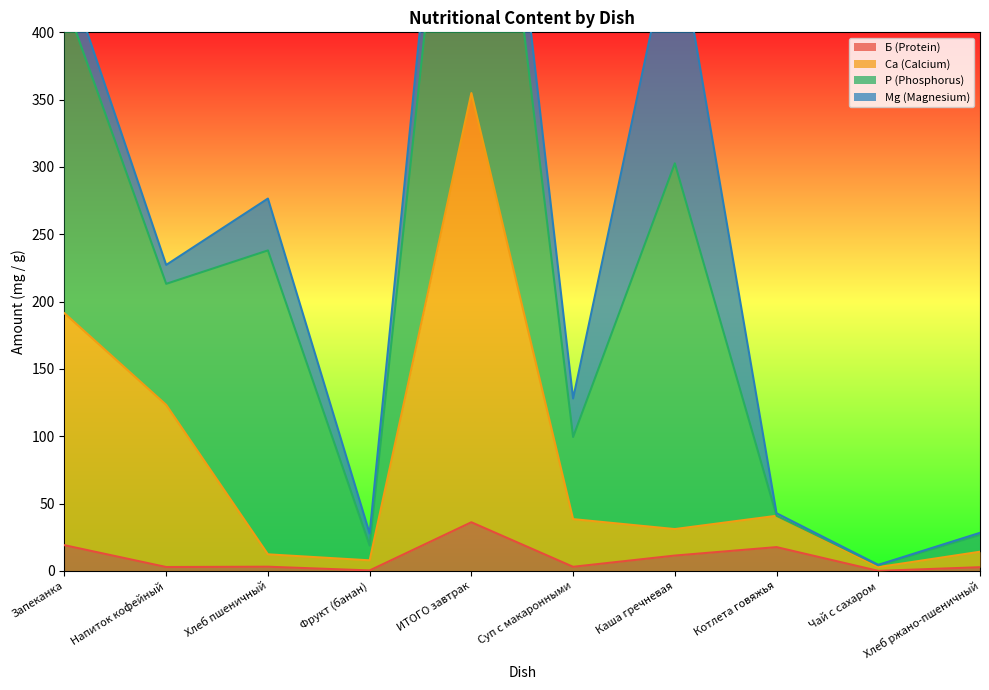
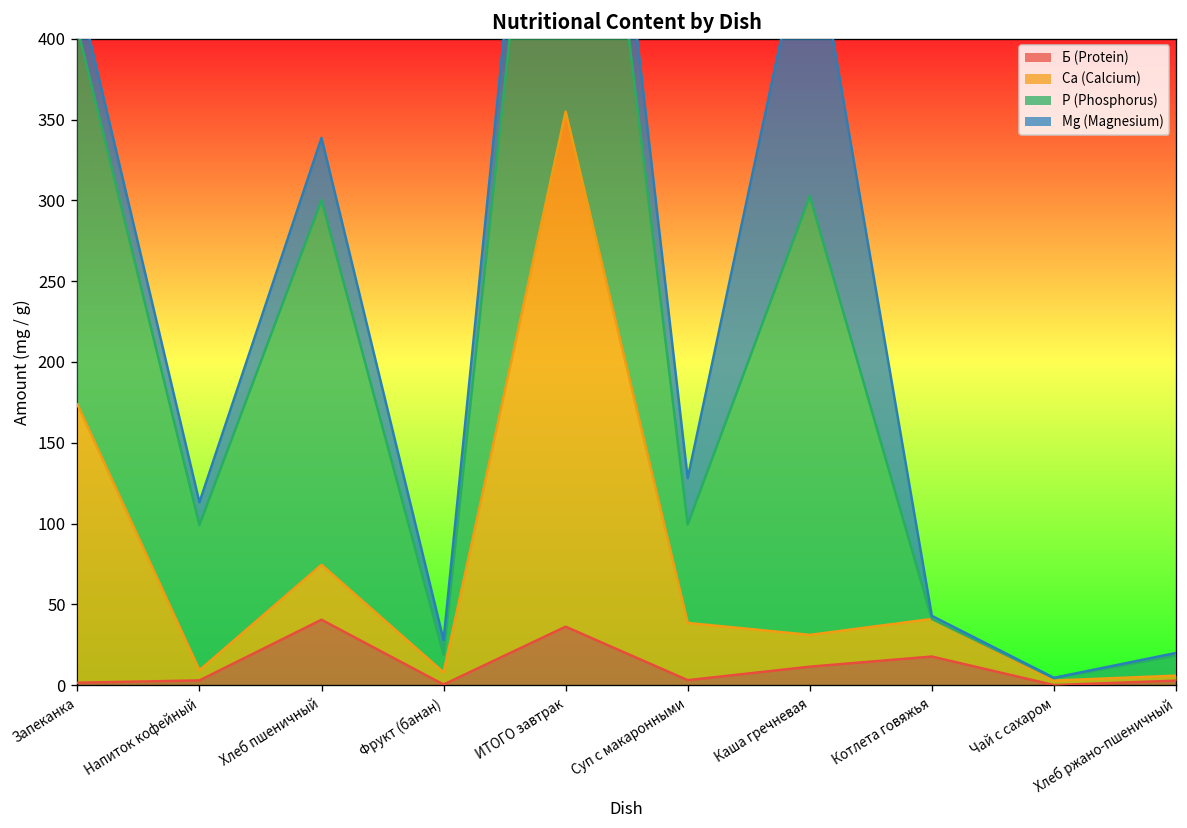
  {
    "Б (Protein)": {
-     "Запеканка": 19,
+     "Запеканка": 2,
      "Напиток кофейный": 3,
-     "Хлеб пшеничный": 3,
+     "Хлеб пшеничный": 40,
      "Фрукт (банан)": 0,
      "ИТОГО завтрак": 36,
      "Суп с макаронными": 3,
      "Каша гречневая": 11,
      "Котлета говяжья": 18,
      "Чай с сахаром": 0,
      "Хлеб ржано-пшеничный": 3
    },
    "Са (Calcium)": {
      "Запеканка": 172,
-     "Напиток кофейный": 120,
-     "Хлеб пшеничный": 9,
+     "Напиток кофейный": 6,
+     "Хлеб пшеничный": 34,
      "Фрукт (банан)": 8,
      "ИТОГО завтрак": 319,
      "Суп с макаронными": 35,
      "Каша гречневая": 20,
-     "Хлеб ржано-пшеничный": 12
+     "Хлеб ржано-пшеничный": 3
    },
    "Р (Phosphorus)": {
      "Напиток кофейный": 90,
      "Хлеб пшеничный": 226,
      "Фрукт (банан)": 11,
      "Суп с макаронными": 61,
      "Каша гречневая": 272
    },
    "Mg (Magnesium)": {
      "Напиток кофейный": 14,
      "Хлеб пшеничный": 39,
      "Фрукт (банан)": 9,
      "Суп с макаронными": 29,
      "Котлета говяжья": 2
    }
  }
